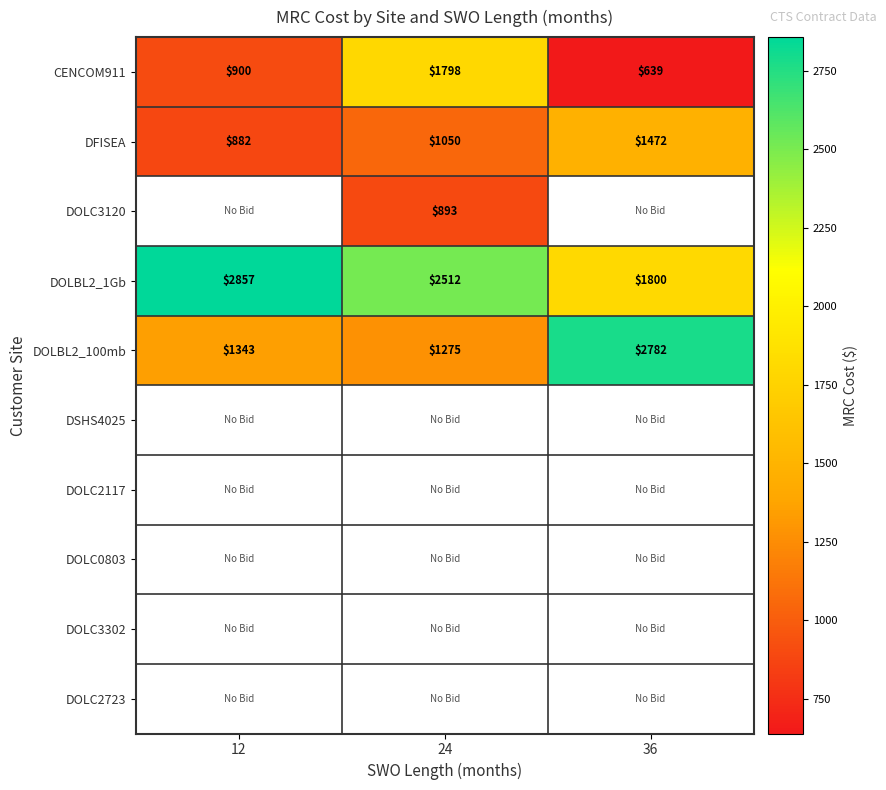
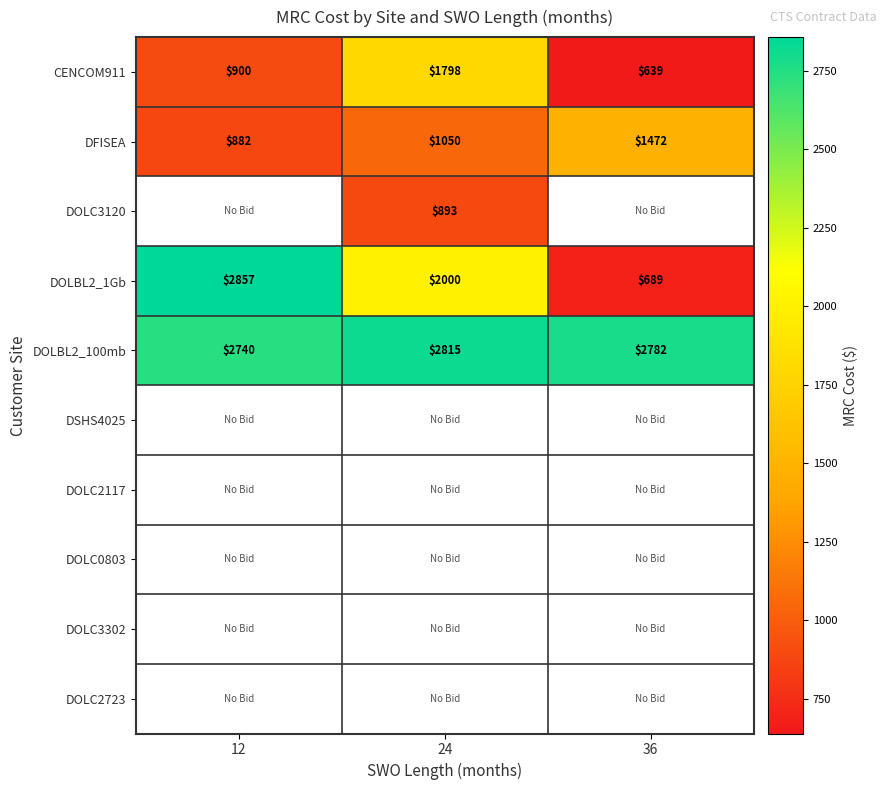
  {
    "CENCOM911": {
      "12": "$900",
      "24": "$1798",
      "36": "$639"
    },
    "DFISEA": {
      "12": "$882",
      "24": "$1050",
      "36": "$1472"
    },
    "DOLC3120": {
      "24": "$893"
    },
    "DOLBL2_1Gb": {
      "12": "$2857",
-     "24": "$2512",
-     "36": "$1800"
+     "24": "$2000",
+     "36": "$689"
    },
    "DOLBL2_100mb": {
-     "12": "$1343",
-     "24": "$1275",
+     "12": "$2740",
+     "24": "$2815",
      "36": "$2782"
    }
  }
